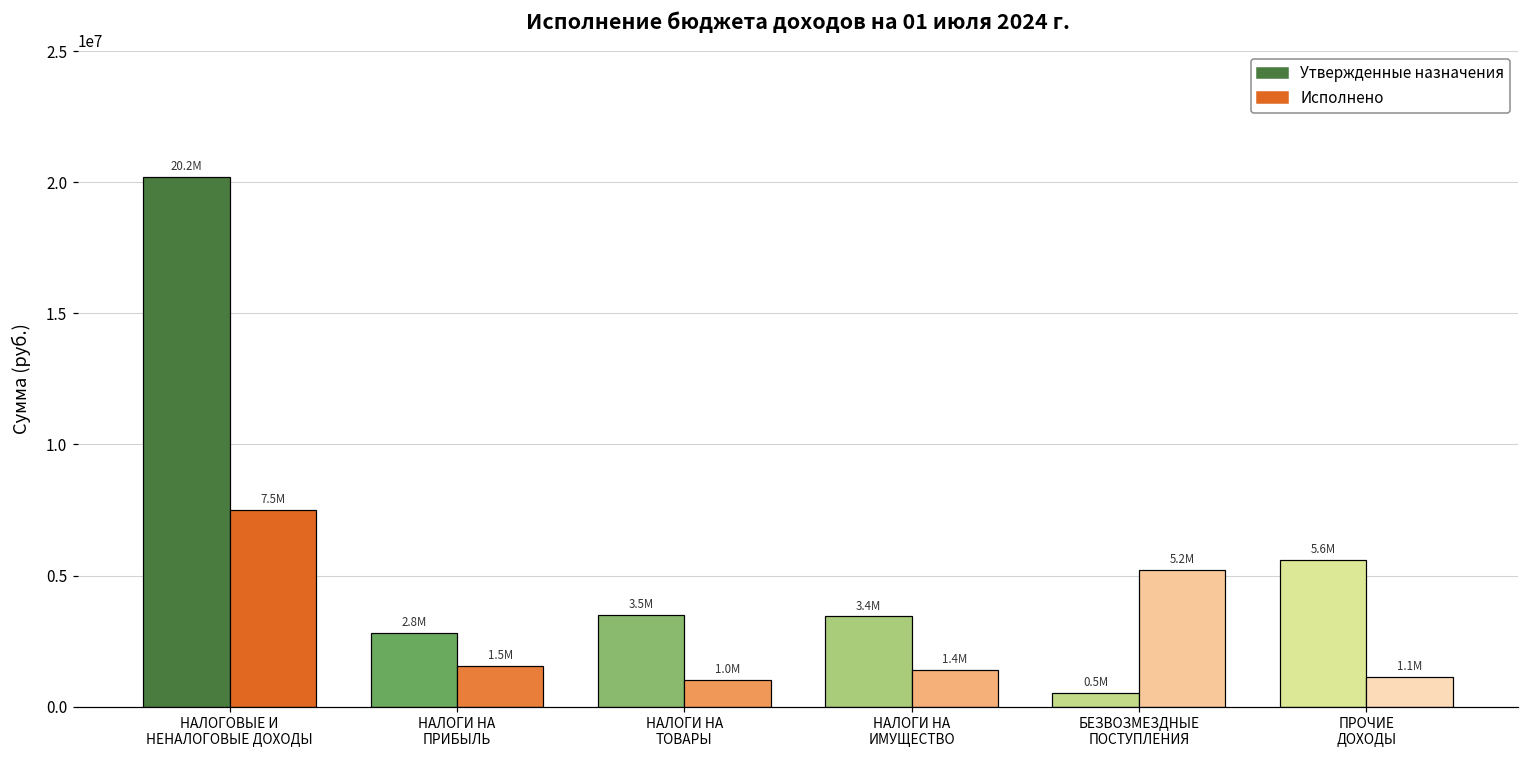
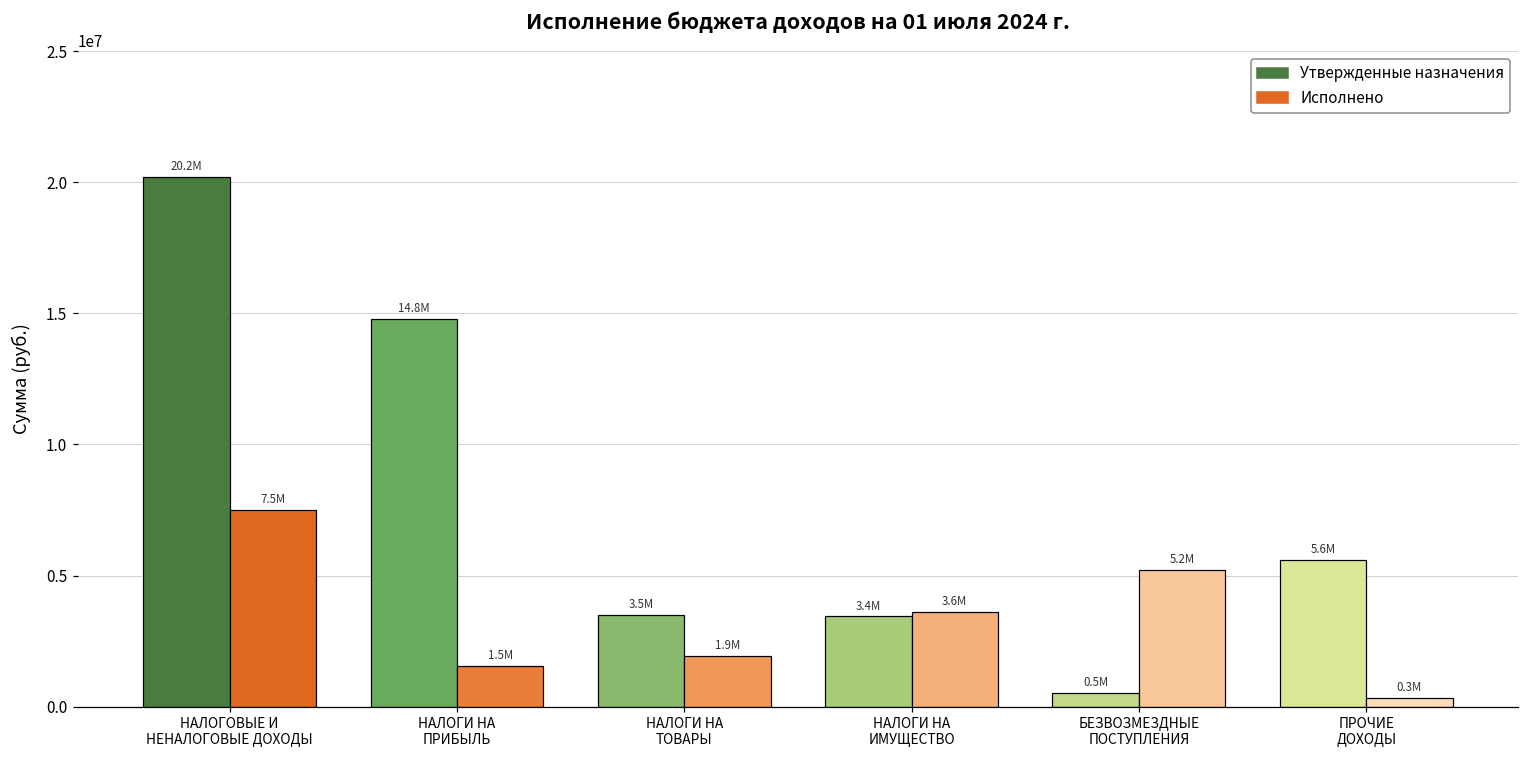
  {
    "Утвержденные назначения": {
      "НАЛОГОВЫЕ И НЕНАЛОГОВЫЕ ДОХОДЫ": "20.2M",
-     "НАЛОГИ НА ПРИБЫЛЬ": "2.8M",
+     "НАЛОГИ НА ПРИБЫЛЬ": "14.8M",
      "НАЛОГИ НА ТОВАРЫ": "3.5M",
      "НАЛОГИ НА ИМУЩЕСТВО": "3.4M",
      "БЕЗВОЗМЕЗДНЫЕ ПОСТУПЛЕНИЯ": "0.5M",
      "ПРОЧИЕ ДОХОДЫ": "5.6M"
    },
    "Исполнено": {
      "НАЛОГОВЫЕ И НЕНАЛОГОВЫЕ ДОХОДЫ": "7.5M",
      "НАЛОГИ НА ПРИБЫЛЬ": "1.5M",
-     "НАЛОГИ НА ТОВАРЫ": "1.0M",
-     "НАЛОГИ НА ИМУЩЕСТВО": "1.4M",
+     "НАЛОГИ НА ТОВАРЫ": "1.9M",
+     "НАЛОГИ НА ИМУЩЕСТВО": "3.6M",
      "БЕЗВОЗМЕЗДНЫЕ ПОСТУПЛЕНИЯ": "5.2M",
-     "ПРОЧИЕ ДОХОДЫ": "1.1M"
+     "ПРОЧИЕ ДОХОДЫ": "0.3M"
    }
  }
